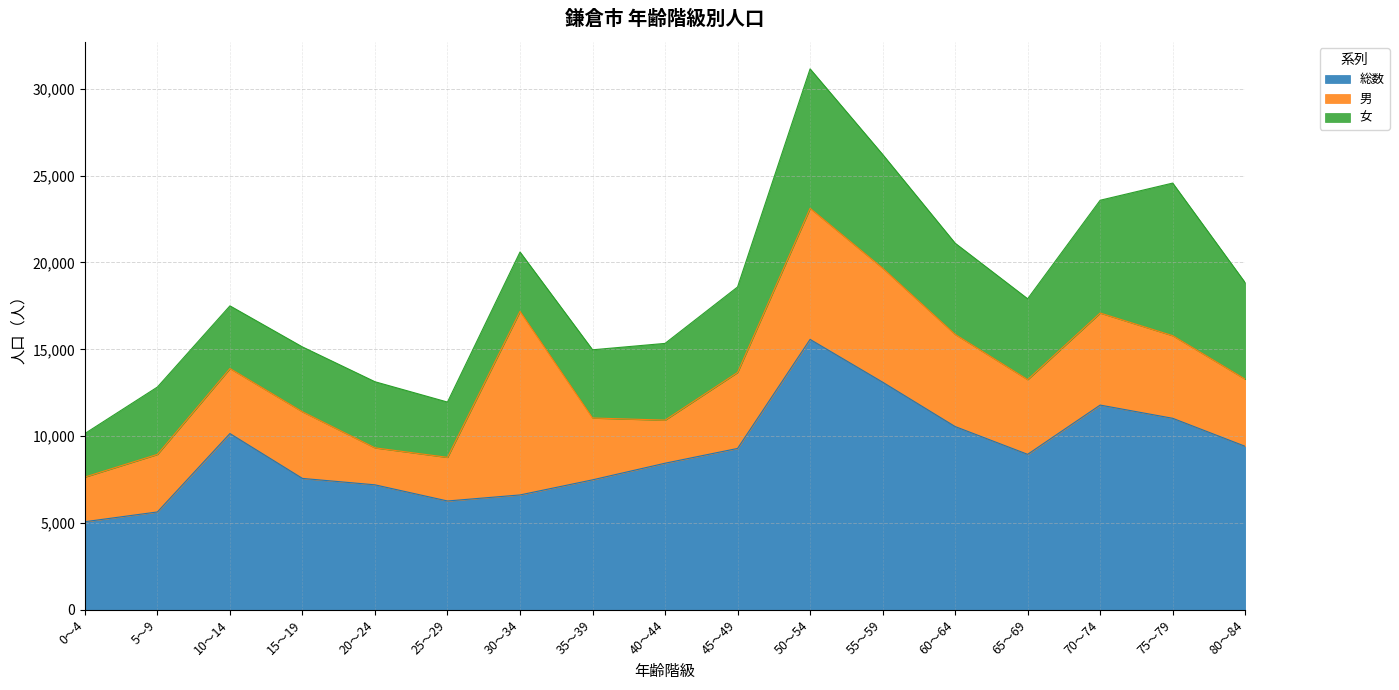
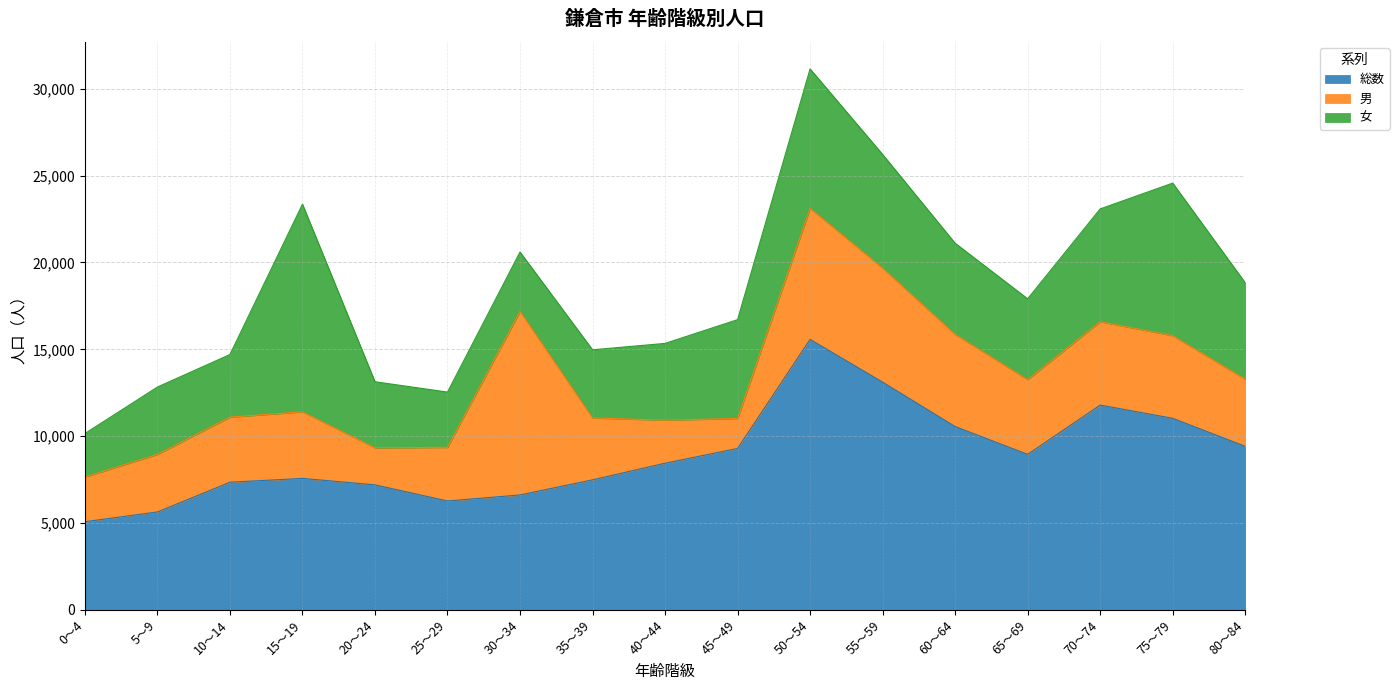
  {
    "総数": {
      "0～4": "5,100",
      "5～9": "5,600",
-     "10～14": "10,200",
+     "10～14": "7,400",
      "15～19": "7,600",
      "20～24": "7,200",
      "25～29": "6,300",
      "30～34": "6,600",
      "35～39": "7,500",
      "40～44": "8,400",
      "45～49": "9,300",
      "50～54": "15,600",
      "55～59": "13,100",
      "60～64": "10,600",
      "65～69": "9,000",
      "70～74": "11,800",
      "75～79": "11,000",
      "80～84": "9,400"
    },
    "男": {
      "0～4": "2,600",
      "5～9": "3,300",
      "10～14": "3,700",
      "15～19": "3,800",
      "20～24": "2,100",
-     "25～29": "2,500",
+     "25～29": "3,100",
      "30～34": "10,600",
      "35～39": "3,600",
      "40～44": "2,500",
-     "45～49": "4,400",
+     "45～49": "1,700",
      "50～54": "7,500",
      "55～59": "6,600",
      "60～64": "5,300",
      "65～69": "4,300",
-     "70～74": "5,300",
+     "70～74": "4,800",
      "75～79": "4,800",
      "80～84": "3,900"
    },
    "女": {
      "0～4": "2,500",
      "5～9": "3,900",
      "10～14": "3,600",
-     "15～19": "3,700",
+     "15～19": "12,000",
      "20～24": "3,800",
      "25～29": "3,200",
      "30～34": "3,400",
      "35～39": "3,900",
      "40～44": "4,400",
-     "45～49": "4,900",
+     "45～49": "5,700",
      "50～54": "8,000",
      "55～59": "6,500",
      "60～64": "5,200",
      "65～69": "4,700",
      "70～74": "6,500",
      "75～79": "8,800",
      "80～84": "5,600"
    }
  }
